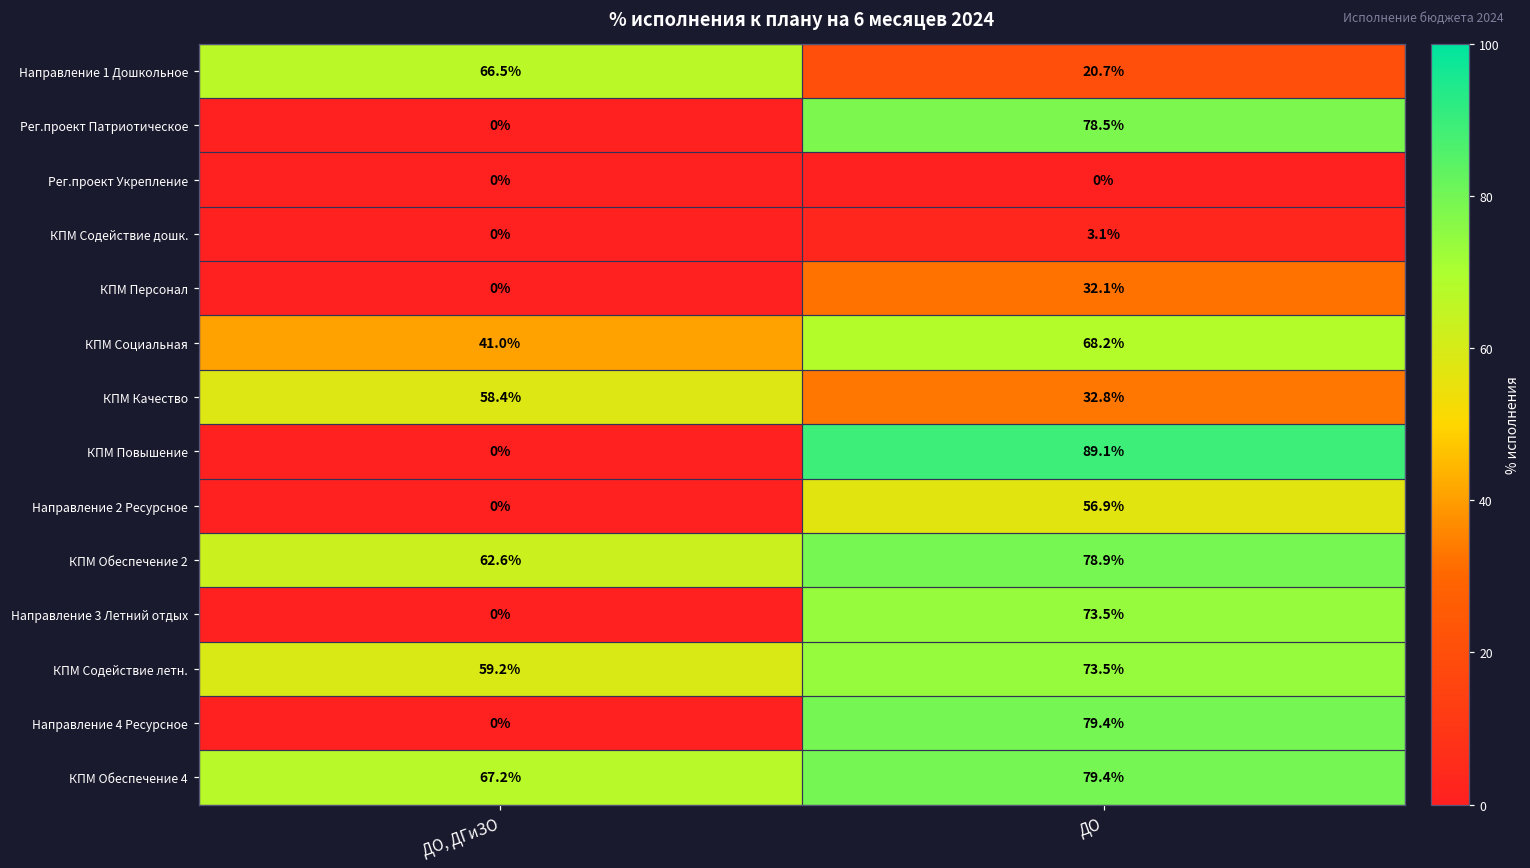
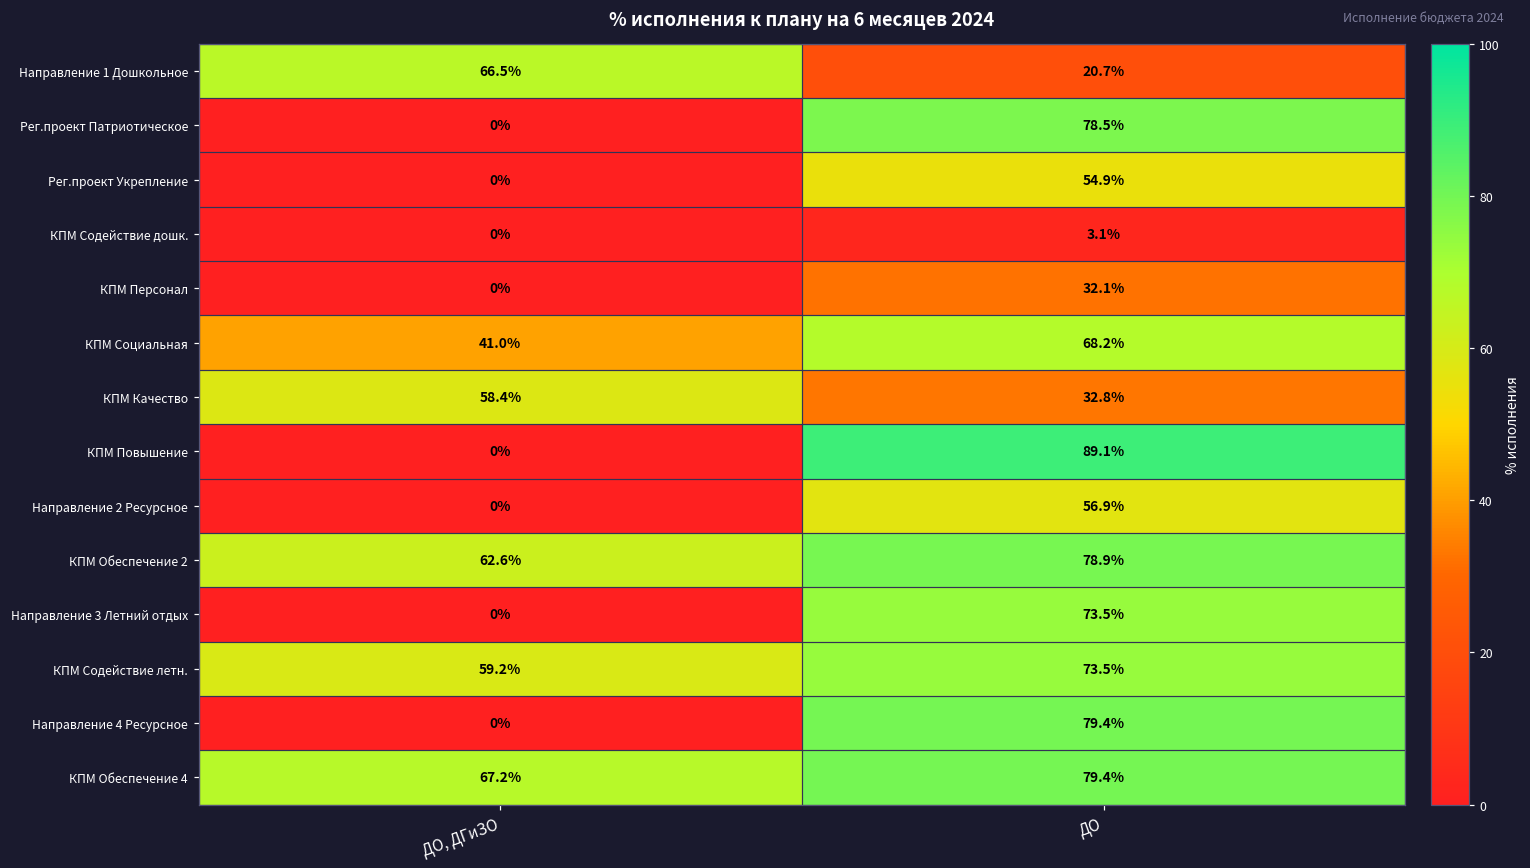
  {
    "Направление 1 Дошкольное": {
      "ДО, ДГиЗО": "66.5%",
      "ДО": "20.7%"
    },
    "Рег.проект Патриотическое": {
      "ДО, ДГиЗО": "0%",
      "ДО": "78.5%"
    },
    "Рег.проект Укрепление": {
      "ДО, ДГиЗО": "0%",
-     "ДО": "0%"
+     "ДО": "54.9%"
    },
    "КПМ Содействие дошк.": {
      "ДО, ДГиЗО": "0%",
      "ДО": "3.1%"
    },
    "КПМ Персонал": {
      "ДО, ДГиЗО": "0%",
      "ДО": "32.1%"
    },
    "КПМ Социальная": {
      "ДО, ДГиЗО": "41.0%",
      "ДО": "68.2%"
    },
    "КПМ Качество": {
      "ДО, ДГиЗО": "58.4%",
      "ДО": "32.8%"
    },
    "КПМ Повышение": {
      "ДО, ДГиЗО": "0%",
      "ДО": "89.1%"
    },
    "Направление 2 Ресурсное": {
      "ДО, ДГиЗО": "0%",
      "ДО": "56.9%"
    },
    "КПМ Обеспечение 2": {
      "ДО, ДГиЗО": "62.6%",
      "ДО": "78.9%"
    },
    "Направление 3 Летний отдых": {
      "ДО, ДГиЗО": "0%",
      "ДО": "73.5%"
    },
    "КПМ Содействие летн.": {
      "ДО, ДГиЗО": "59.2%",
      "ДО": "73.5%"
    },
    "Направление 4 Ресурсное": {
      "ДО, ДГиЗО": "0%",
      "ДО": "79.4%"
    },
    "КПМ Обеспечение 4": {
      "ДО, ДГиЗО": "67.2%",
      "ДО": "79.4%"
    }
  }
